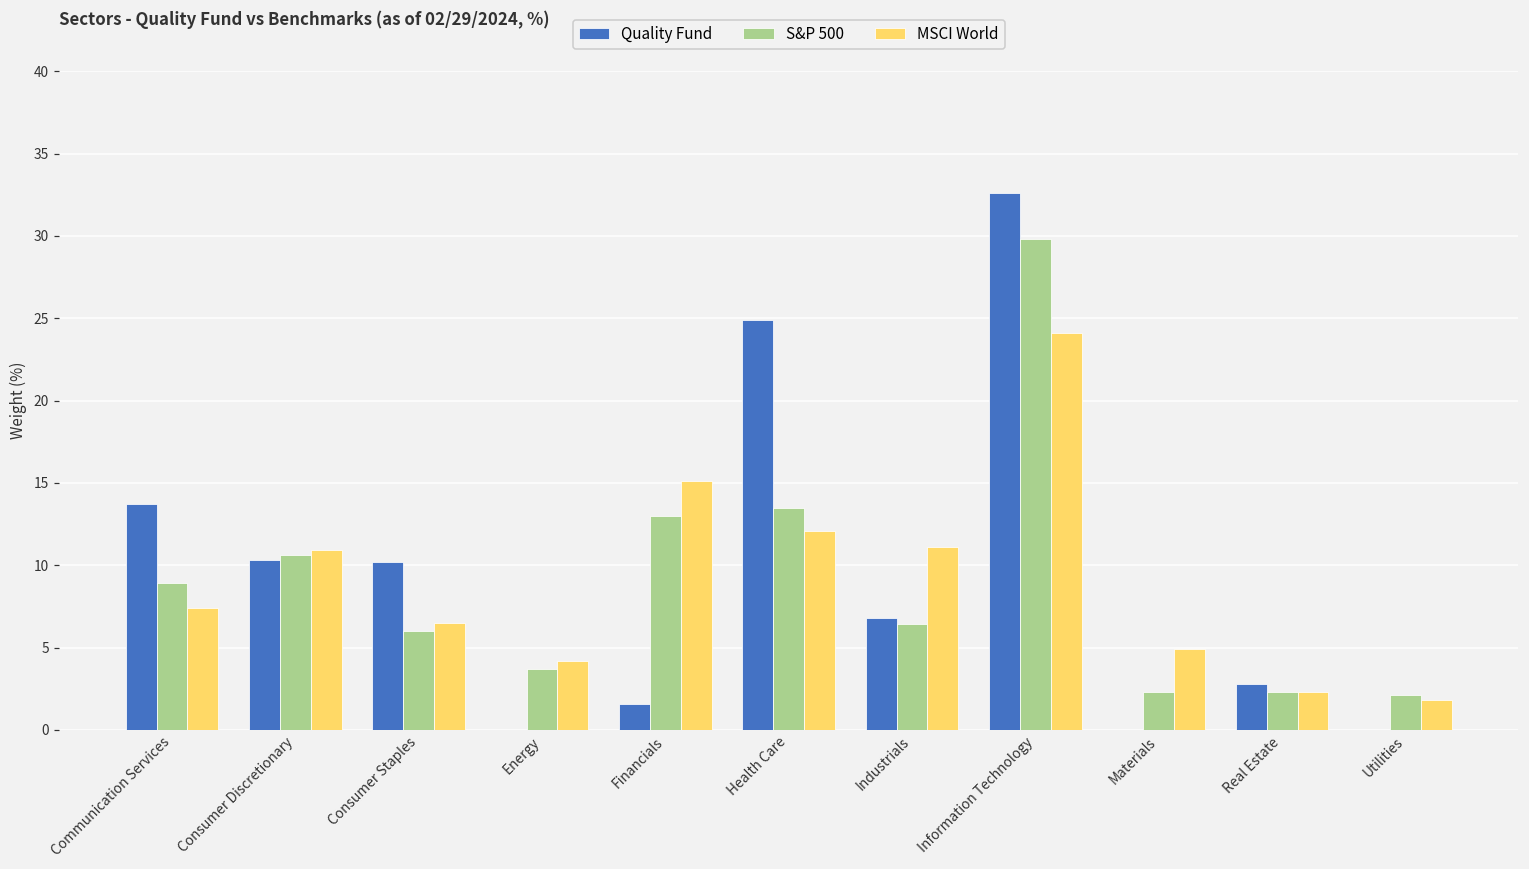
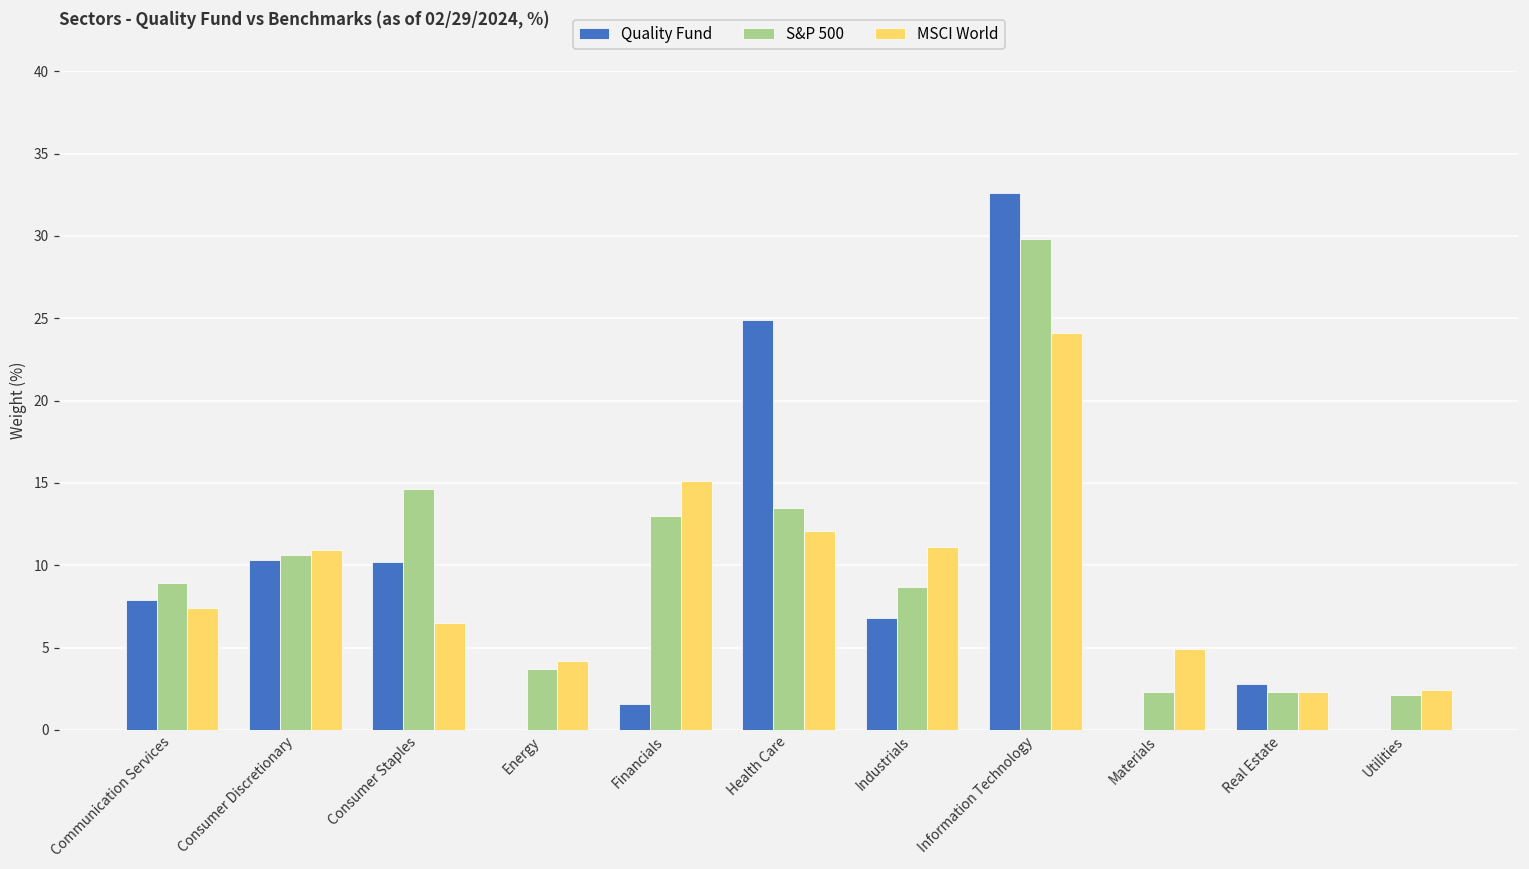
  {
    "Quality Fund": {
-     "Communication Services": 13.7,
+     "Communication Services": 7.9,
      "Consumer Discretionary": 10.3,
      "Consumer Staples": 10.2,
      "Energy": 0.0,
      "Financials": 1.6,
      "Health Care": 24.9,
      "Industrials": 6.8,
      "Information Technology": 32.6,
      "Materials": 0.0,
      "Real Estate": 2.8,
      "Utilities": 0.0
    },
    "S&P 500": {
      "Communication Services": 8.9,
      "Consumer Discretionary": 10.6,
-     "Consumer Staples": 6.0,
+     "Consumer Staples": 14.6,
      "Energy": 3.7,
      "Financials": 13.0,
      "Health Care": 13.5,
-     "Industrials": 6.4,
+     "Industrials": 8.7,
      "Information Technology": 29.8,
      "Materials": 2.3,
      "Real Estate": 2.3,
      "Utilities": 2.1
    },
    "MSCI World": {
      "Communication Services": 7.4,
      "Consumer Discretionary": 10.9,
      "Consumer Staples": 6.5,
      "Energy": 4.2,
      "Financials": 15.1,
      "Health Care": 12.1,
      "Industrials": 11.1,
      "Information Technology": 24.1,
      "Materials": 4.9,
      "Real Estate": 2.3,
-     "Utilities": 1.8
+     "Utilities": 2.4
    }
  }
